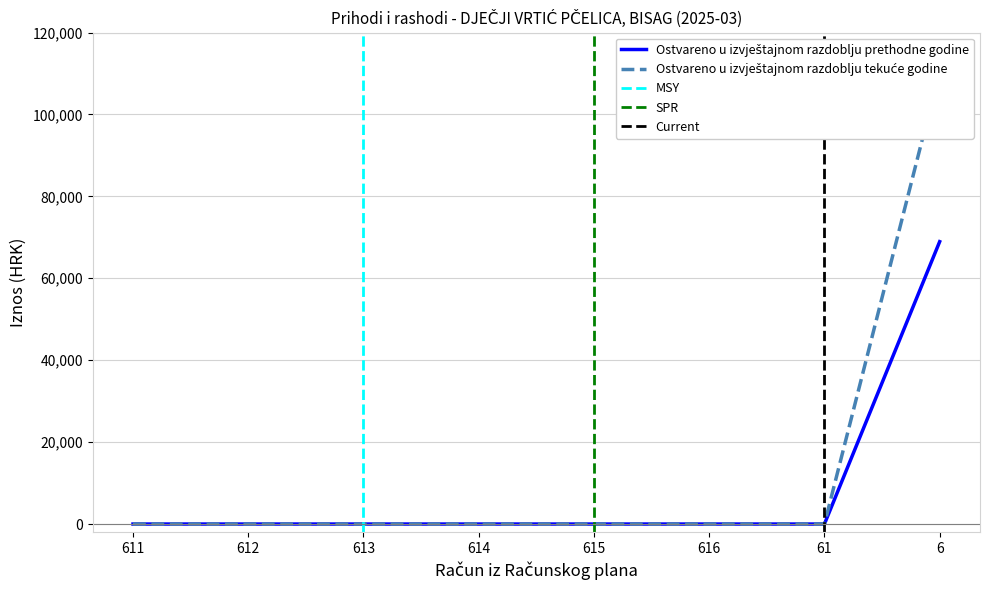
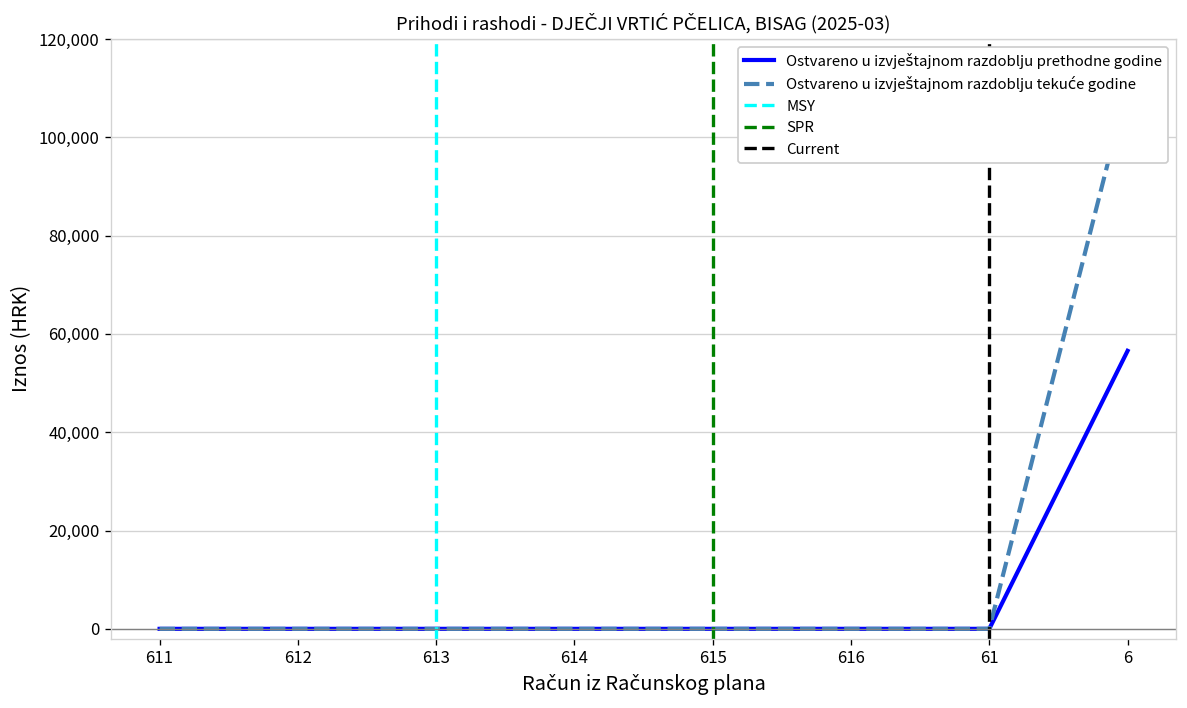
  {
    "Ostvareno u izvještajnom razdoblju prethodne godine": {
-     "6": "69,000"
+     "6": "57,000"
    }
  }
